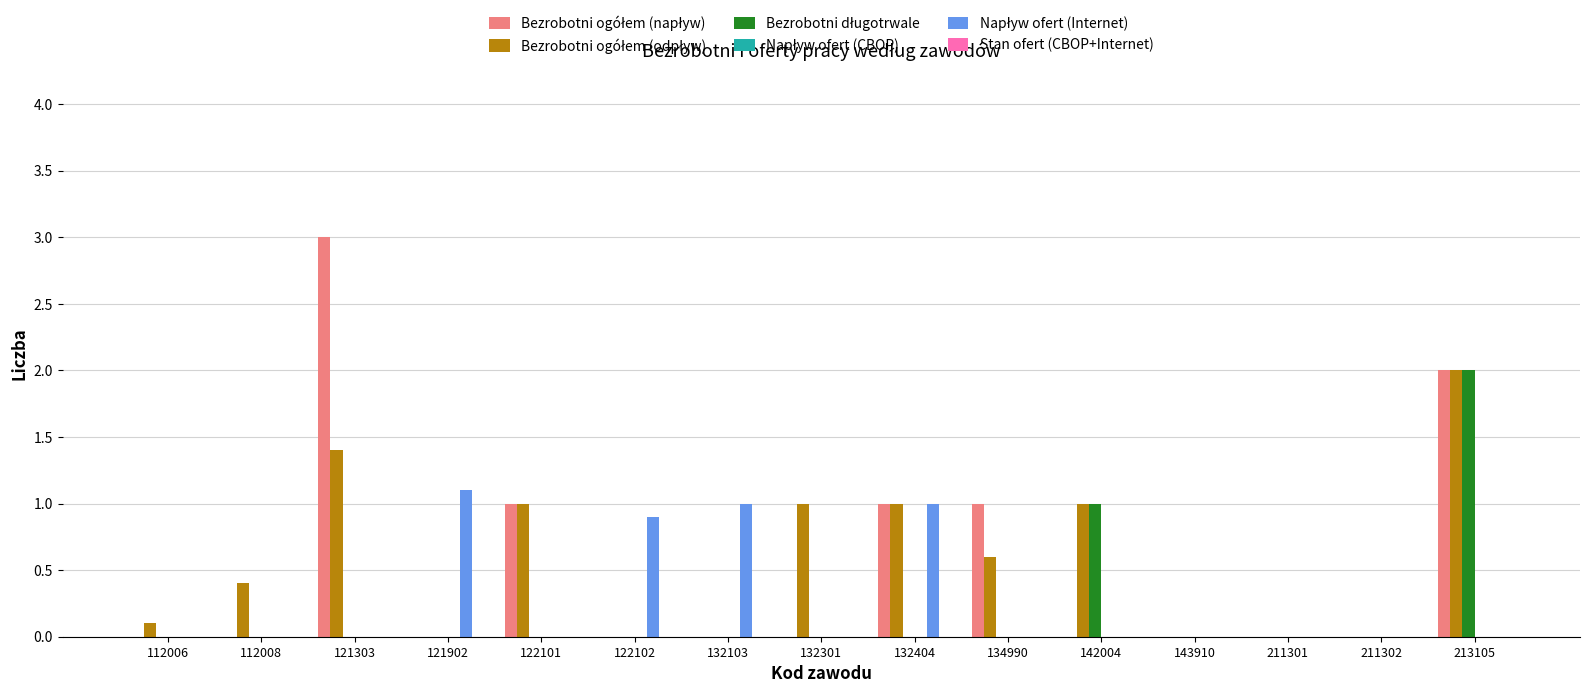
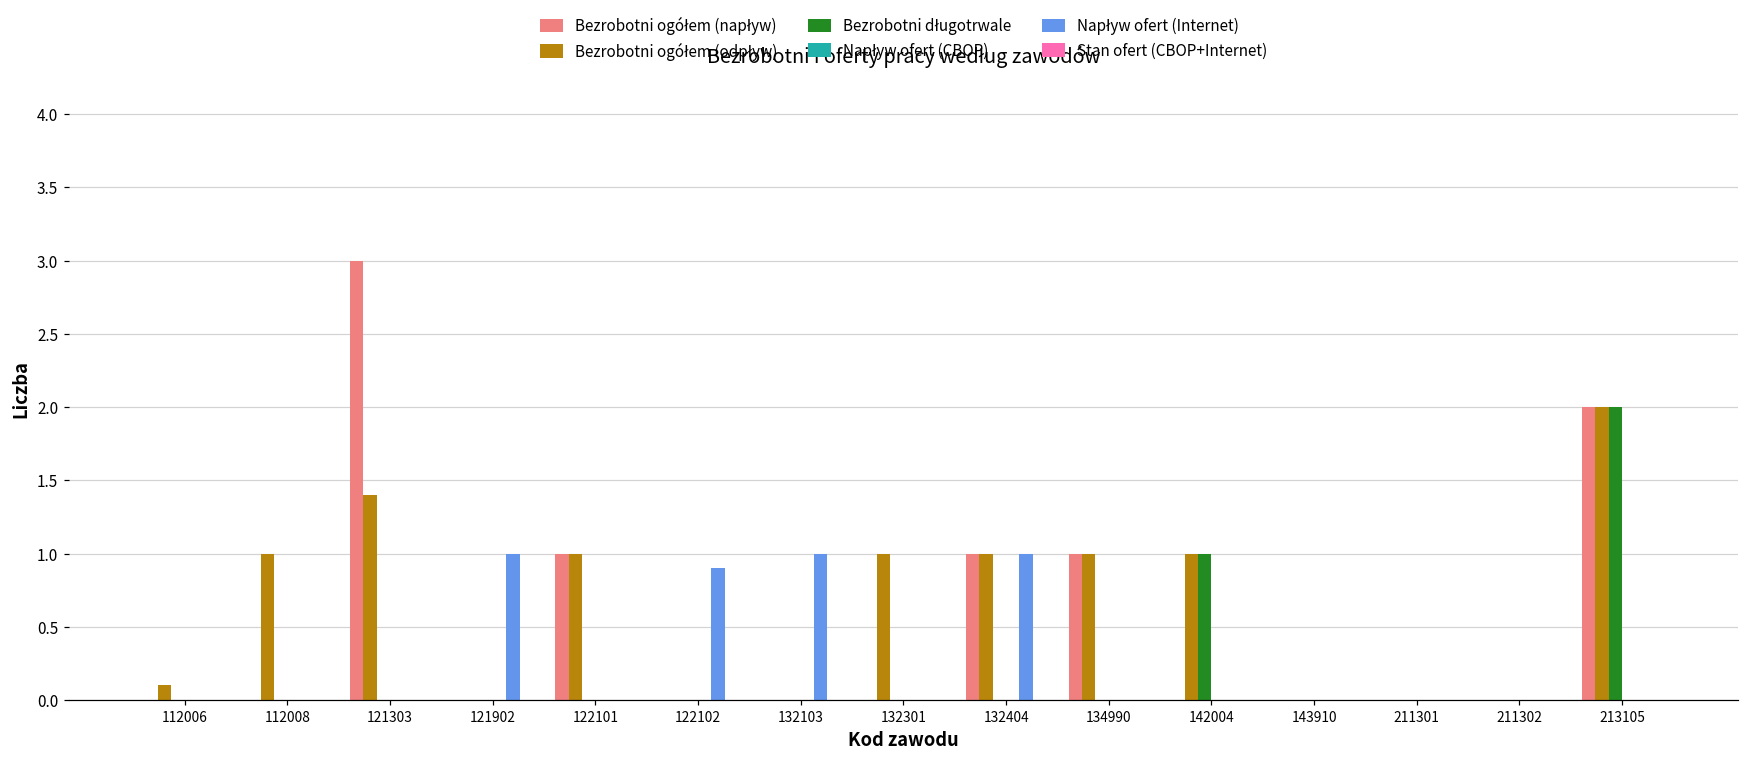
  {
    "Bezrobotni ogółem (odpływ)": {
      "112006": 0.1,
-     "112008": 0.4,
+     "112008": 1.0,
      "121303": 1.4,
      "121902": 0.0,
      "122101": 1.0,
      "122102": 0.0,
      "132103": 0.0,
      "132301": 1.0,
      "132404": 1.0,
-     "134990": 0.6,
+     "134990": 1.0,
      "142004": 1.0,
      "143910": 0.0,
      "211301": 0.0,
      "211302": 0.0,
      "213105": 2.0
    },
    "Bezrobotni długotrwale": {
      "112006": 0.0,
      "112008": 0.0,
      "121303": 0.0,
      "121902": 0.0,
      "122101": 0.0,
      "122102": 0.0,
      "132103": 0.0,
      "132301": 0.0,
      "132404": 0.0,
      "134990": 0.0,
      "142004": 1.0,
      "143910": 0.0,
      "211301": 0.0,
      "211302": 0.0,
      "213105": 2.0
    },
    "Napływ ofert (CBOP)": {
      "112006": 0.0,
      "112008": 0.0,
      "121303": 0.0,
      "121902": 0.0,
      "122101": 0.0,
      "122102": 0.0,
      "132103": 0.0,
      "132301": 0.0,
      "132404": 0.0,
      "134990": 0.0,
      "142004": 0.0,
      "143910": 0.0,
      "211301": 0.0,
      "211302": 0.0,
      "213105": 0.0
    },
    "Napływ ofert (Internet)": {
      "112006": 0.0,
      "112008": 0.0,
      "121303": 0.0,
-     "121902": 1.1,
+     "121902": 1.0,
      "122101": 0.0,
      "122102": 0.9,
      "132103": 1.0,
      "132301": 0.0,
      "132404": 1.0,
      "134990": 0.0,
      "142004": 0.0,
      "143910": 0.0,
      "211301": 0.0,
      "211302": 0.0,
      "213105": 0.0
    }
  }
